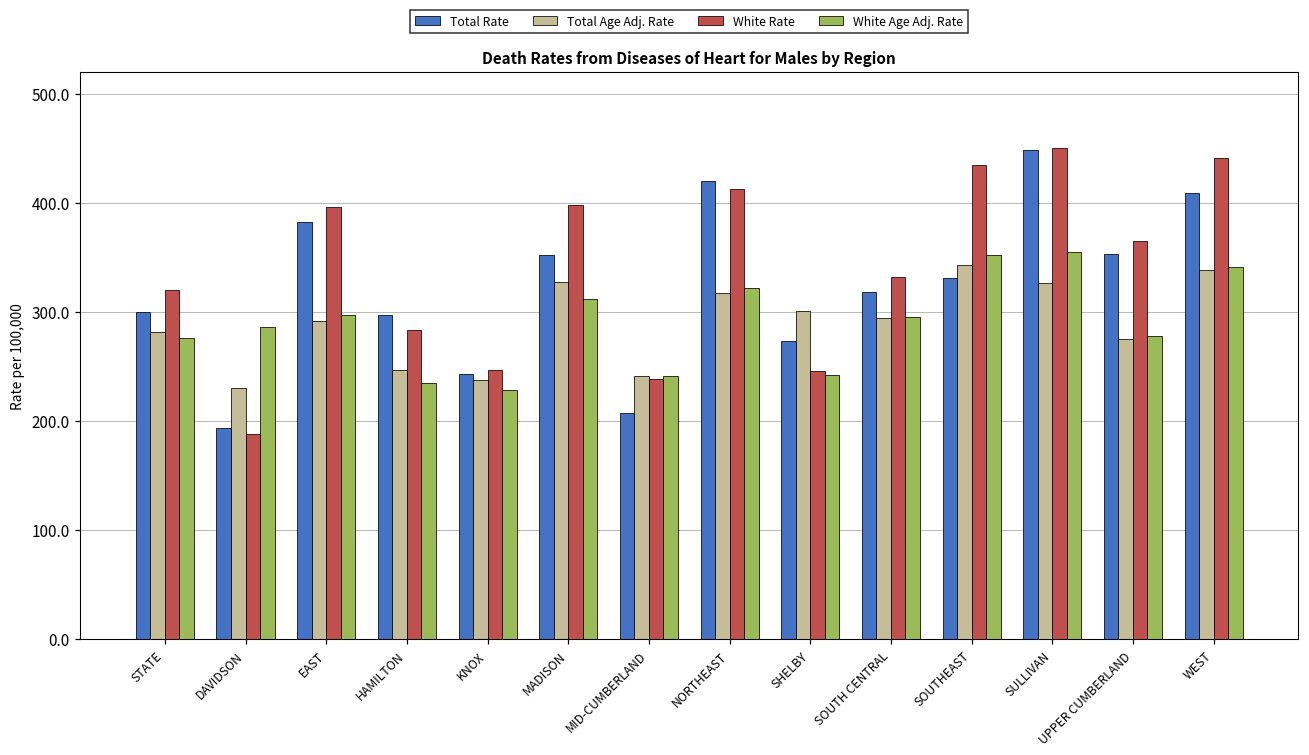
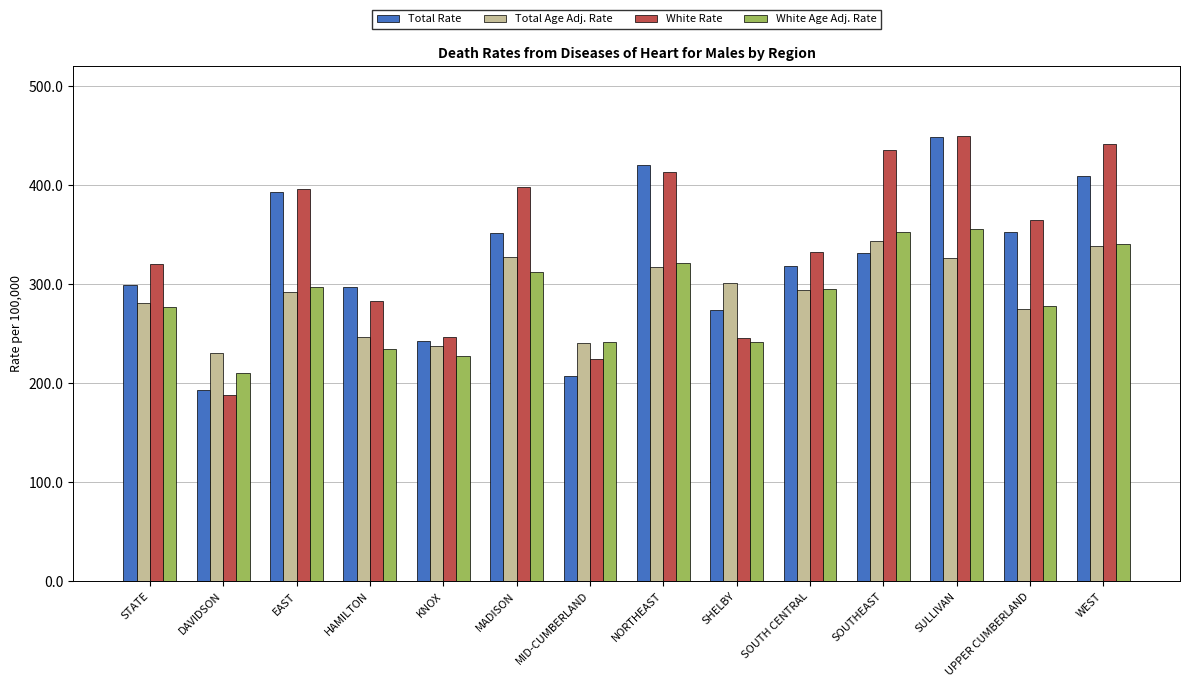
  {
    "Total Rate": {
      "STATE": 300,
      "DAVIDSON": 190,
-     "EAST": 380,
+     "EAST": 390,
      "HAMILTON": 300,
      "KNOX": 240,
      "MADISON": 350,
      "MID-CUMBERLAND": 210,
      "NORTHEAST": 420,
      "SHELBY": 270,
      "SOUTH CENTRAL": 320,
      "SOUTHEAST": 330,
      "SULLIVAN": 450,
      "UPPER CUMBERLAND": 350,
      "WEST": 410
    },
    "Total Age Adj. Rate": {
      "STATE": 280,
      "DAVIDSON": 230,
      "EAST": 290,
      "HAMILTON": 250,
      "KNOX": 240,
      "MADISON": 330,
      "MID-CUMBERLAND": 240,
      "NORTHEAST": 320,
      "SHELBY": 300,
      "SOUTH CENTRAL": 290,
      "SOUTHEAST": 340,
      "SULLIVAN": 330,
      "UPPER CUMBERLAND": 280,
      "WEST": 340
    },
    "White Rate": {
      "STATE": 320,
      "DAVIDSON": 190,
      "EAST": 400,
      "HAMILTON": 280,
      "KNOX": 250,
      "MADISON": 400,
-     "MID-CUMBERLAND": 240,
+     "MID-CUMBERLAND": 220,
      "NORTHEAST": 410,
      "SHELBY": 250,
      "SOUTH CENTRAL": 330,
      "SOUTHEAST": 430,
      "SULLIVAN": 450,
      "UPPER CUMBERLAND": 360,
      "WEST": 440
    },
    "White Age Adj. Rate": {
      "STATE": 280,
-     "DAVIDSON": 290,
+     "DAVIDSON": 210,
      "EAST": 300,
      "HAMILTON": 230,
      "KNOX": 230,
      "MADISON": 310,
      "MID-CUMBERLAND": 240,
      "NORTHEAST": 320,
      "SHELBY": 240,
      "SOUTH CENTRAL": 290,
      "SOUTHEAST": 350,
      "SULLIVAN": 360,
      "UPPER CUMBERLAND": 280,
      "WEST": 340
    }
  }
